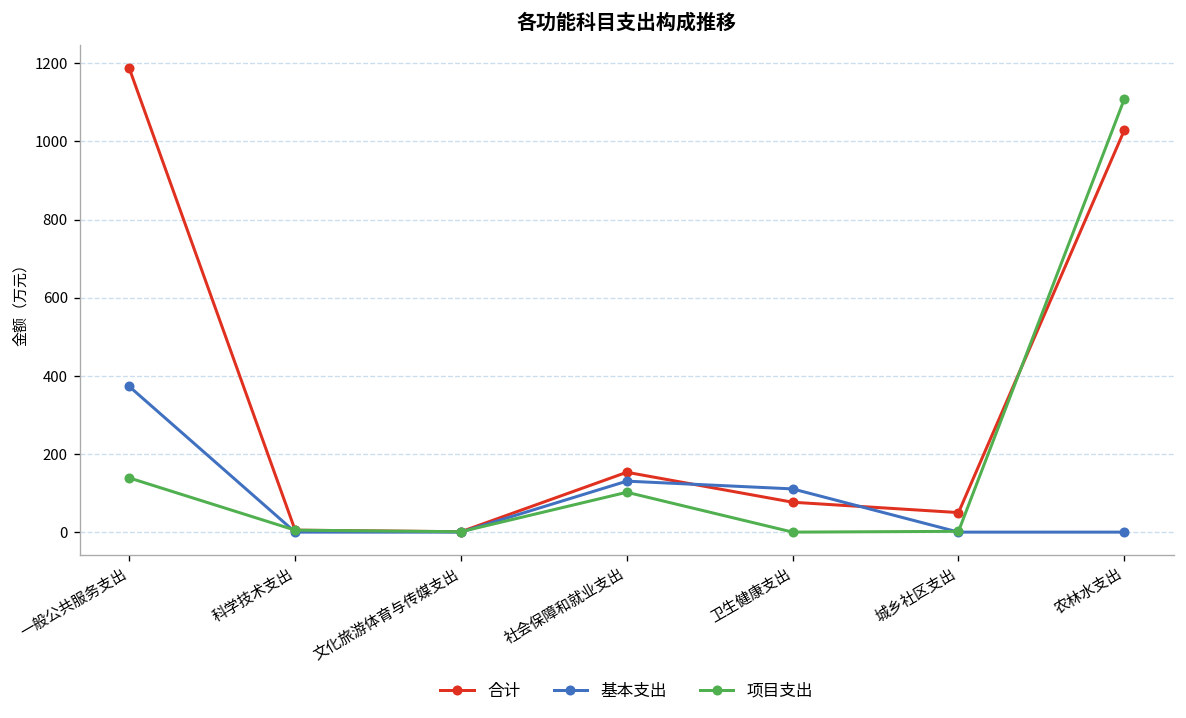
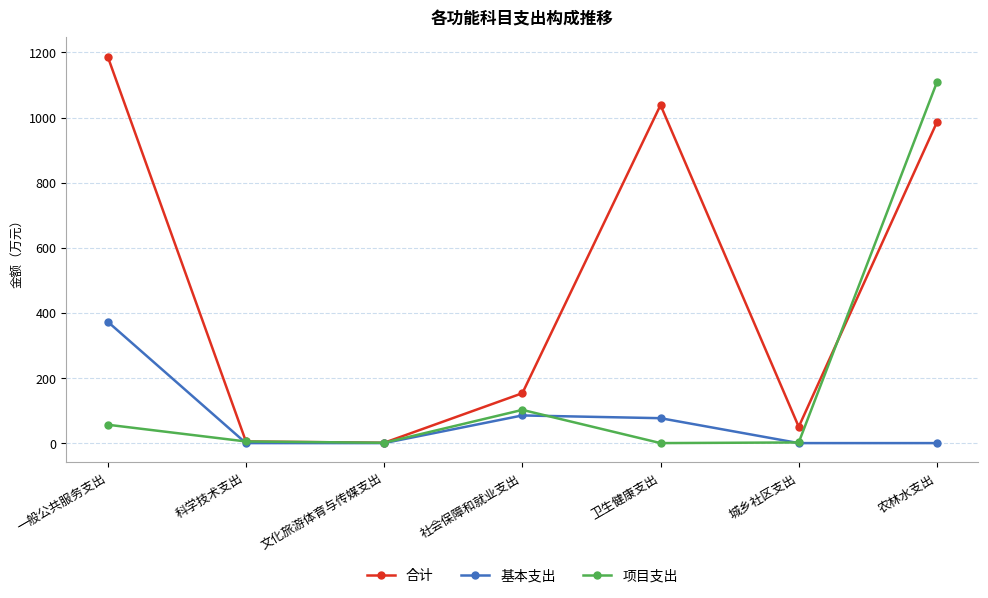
  {
    "合计": {
      "一般公共服务支出": 1190,
      "社会保障和就业支出": 150,
-     "卫生健康支出": 80,
+     "卫生健康支出": 1040,
      "城乡社区支出": 50,
-     "农林水支出": 1030
+     "农林水支出": 990
    },
    "基本支出": {
      "一般公共服务支出": 370,
-     "社会保障和就业支出": 130,
-     "卫生健康支出": 110,
+     "社会保障和就业支出": 80,
+     "卫生健康支出": 80,
      "农林水支出": 0
    },
    "项目支出": {
-     "一般公共服务支出": 140,
+     "一般公共服务支出": 60,
      "社会保障和就业支出": 100,
      "卫生健康支出": 0,
      "农林水支出": 1110
    }
  }
